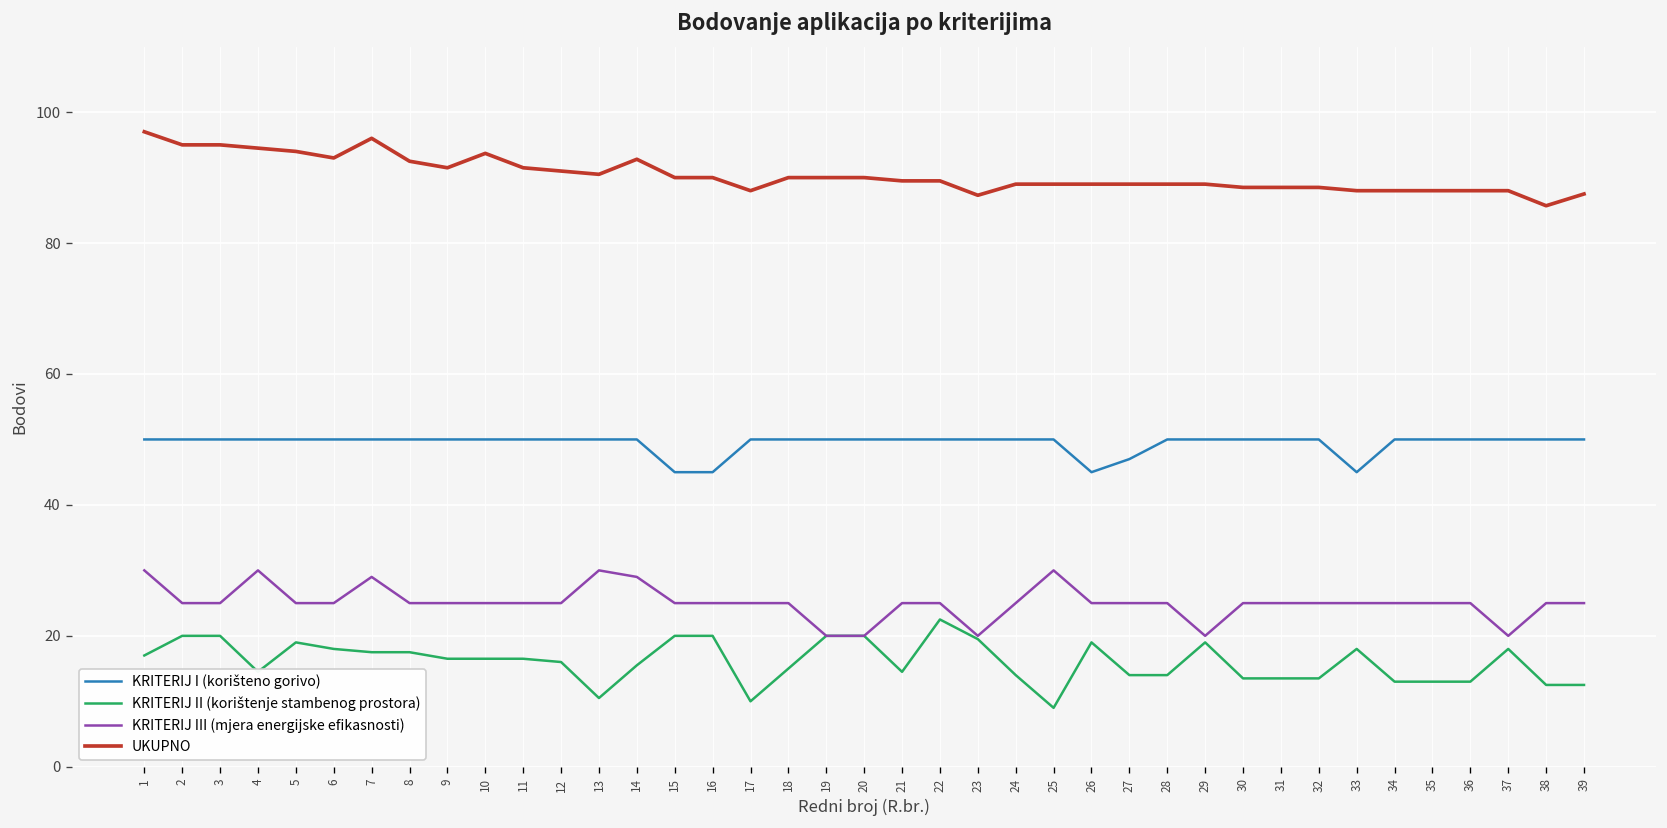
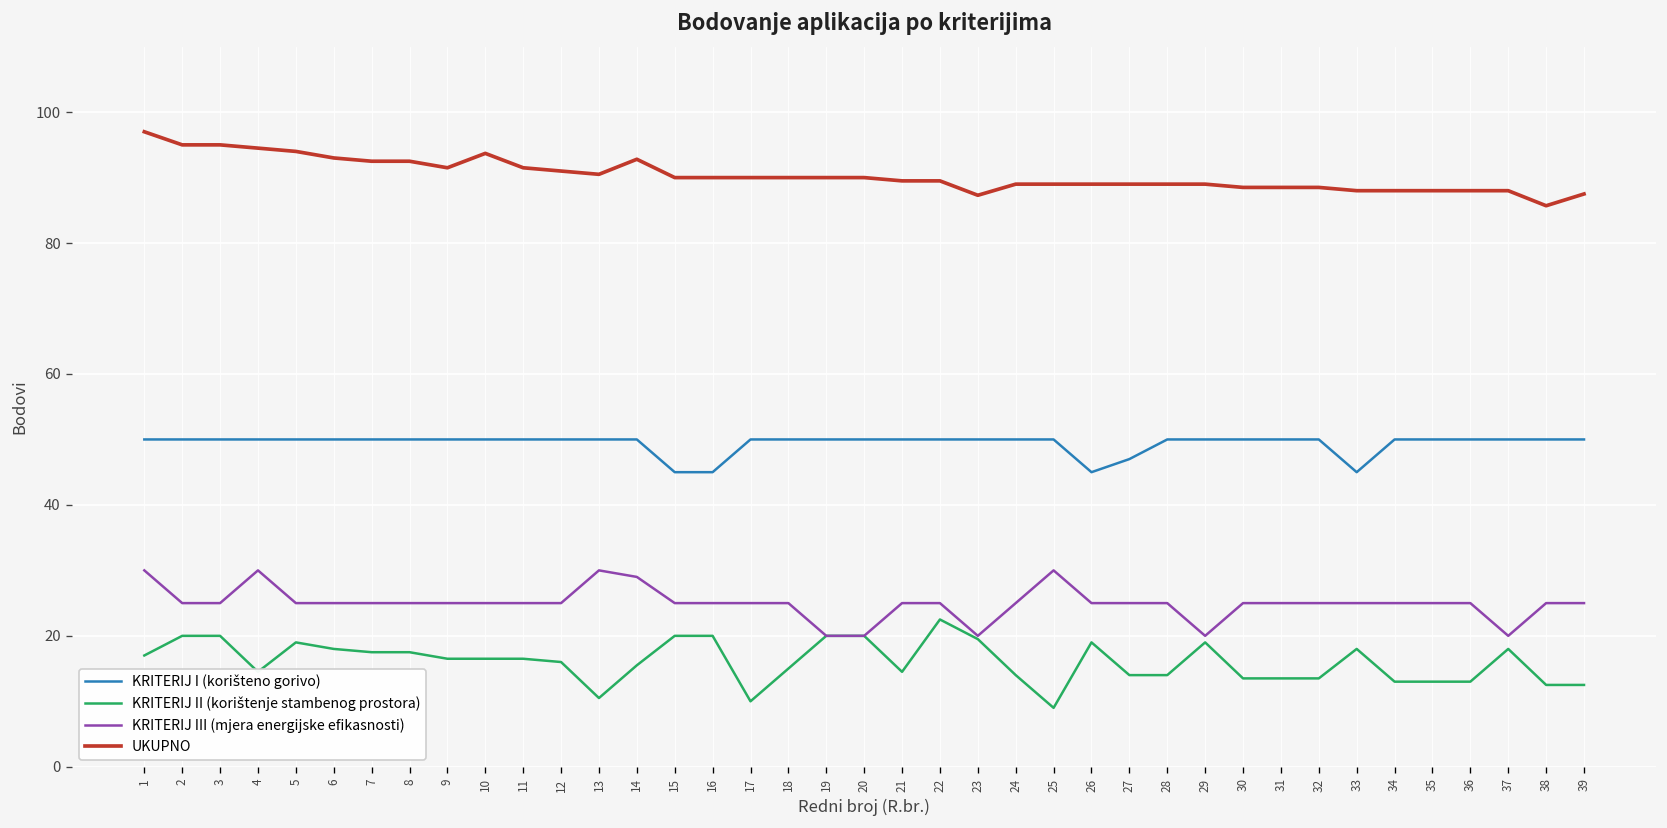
  {
    "KRITERIJ I (korišteno gorivo)": {
      "1": 50,
      "2": 50,
      "3": 50,
      "4": 50,
      "5": 50,
      "6": 50,
      "7": 50,
      "8": 50,
      "9": 50,
      "10": 50,
      "11": 50,
      "12": 50,
      "13": 50,
      "14": 50,
      "15": 45,
      "16": 45,
      "17": 50,
      "18": 50,
      "19": 50,
      "20": 50,
      "21": 50,
      "22": 50,
      "23": 50,
      "24": 50,
      "25": 50,
      "26": 45,
      "27": 47,
      "28": 50,
      "29": 50,
      "30": 50,
      "31": 50,
      "32": 50,
      "33": 45,
      "34": 50,
      "35": 50,
      "36": 50,
      "37": 50,
      "38": 50,
      "39": 50
    },
    "KRITERIJ II (korištenje stambenog prostora)": {
      "1": 17,
      "2": 20,
      "3": 20,
      "5": 19,
      "6": 18,
      "7": 18,
      "8": 18,
      "9": 17,
      "10": 17,
      "11": 17,
      "12": 16,
      "13": 11,
      "14": 16,
      "15": 20,
      "16": 20,
      "17": 10,
      "18": 15,
      "21": 15,
      "22": 23,
      "23": 20,
      "24": 14,
      "25": 9,
      "26": 19,
      "27": 14,
      "28": 14,
      "29": 19,
      "30": 14,
      "31": 14,
      "32": 14,
      "33": 18,
      "34": 13,
      "35": 13,
      "36": 13,
      "37": 18,
      "38": 13,
      "39": 13
    },
    "KRITERIJ III (mjera energijske efikasnosti)": {
      "1": 30,
      "2": 25,
      "3": 25,
      "4": 30,
      "5": 25,
      "6": 25,
-     "7": 29,
+     "7": 25,
      "8": 25,
      "9": 25,
      "10": 25,
      "11": 25,
      "12": 25,
      "13": 30,
      "14": 29,
      "15": 25,
      "16": 25,
      "17": 25,
      "18": 25,
      "21": 25,
      "22": 25,
      "23": 20,
      "24": 25,
      "25": 30,
      "26": 25,
      "27": 25,
      "28": 25,
      "29": 20,
      "30": 25,
      "31": 25,
      "32": 25,
      "33": 25,
      "34": 25,
      "35": 25,
      "36": 25,
      "37": 20,
      "38": 25,
      "39": 25
    },
    "UKUPNO": {
      "1": 97,
      "2": 95,
      "3": 95,
      "4": 95,
      "5": 94,
      "6": 93,
-     "7": 96,
+     "7": 93,
      "8": 93,
      "9": 92,
      "10": 94,
      "11": 92,
      "12": 91,
      "13": 91,
      "14": 93,
      "15": 90,
      "16": 90,
-     "17": 88,
+     "17": 90,
      "18": 90,
      "19": 90,
      "20": 90,
      "21": 90,
      "22": 90,
      "23": 87,
      "24": 89,
      "25": 89,
      "26": 89,
      "27": 89,
      "28": 89,
      "29": 89,
      "30": 89,
      "31": 89,
      "32": 89,
      "33": 88,
      "34": 88,
      "35": 88,
      "36": 88,
      "37": 88,
      "38": 86,
      "39": 88
    }
  }
